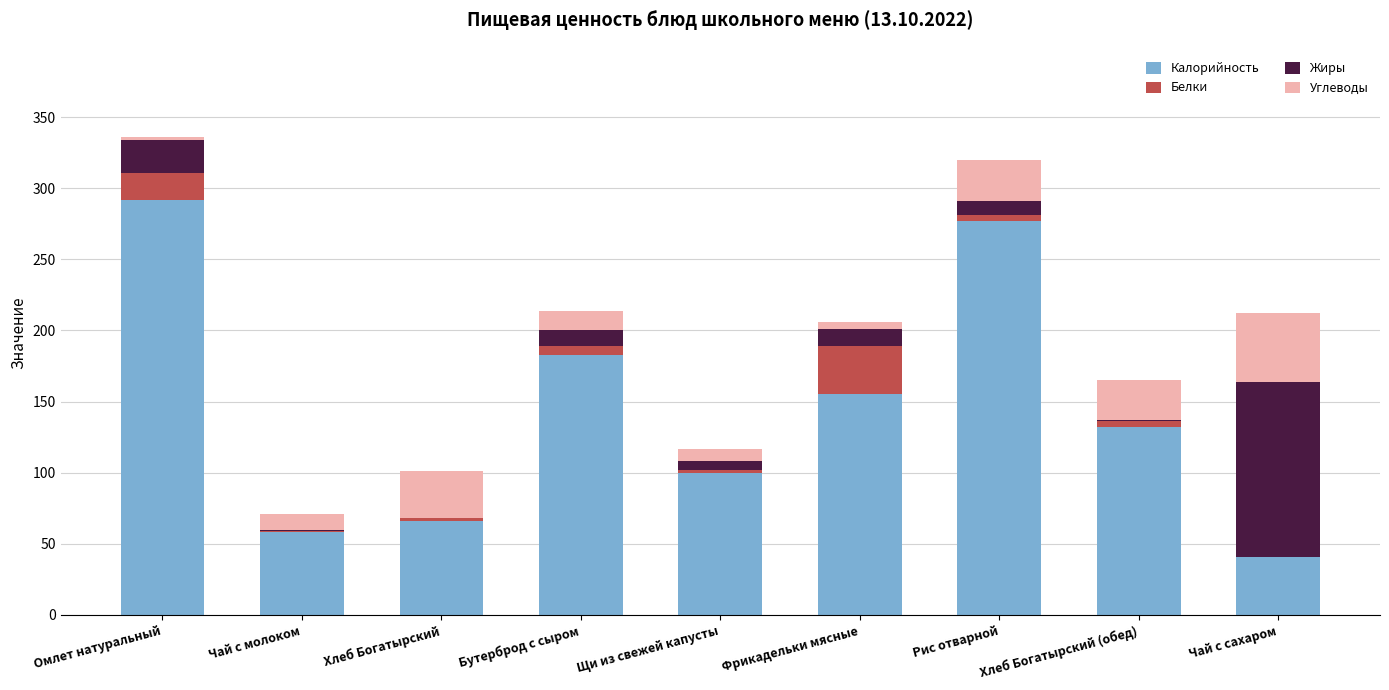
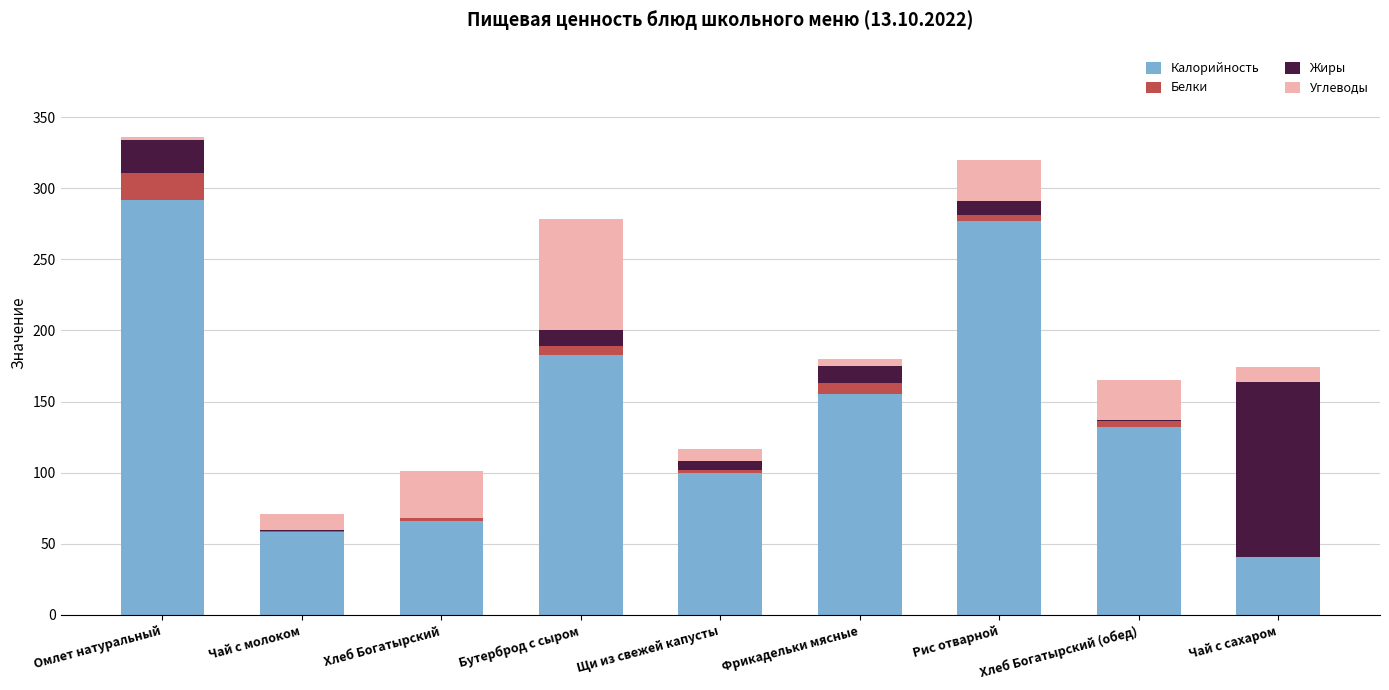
  {
    "Калорийность": {
      "Омлет натуральный": 292,
      "Чай с молоком": 58,
      "Хлеб Богатырский": 66,
      "Бутерброд с сыром": 183,
      "Щи из свежей капусты": 100,
      "Фрикадельки мясные": 155,
      "Рис отварной": 277,
      "Хлеб Богатырский (обед)": 132,
      "Чай с сахаром": 41
    },
    "Белки": {
      "Омлет натуральный": 19,
      "Хлеб Богатырский": 2,
      "Бутерброд с сыром": 6,
      "Щи из свежей капусты": 2,
-     "Фрикадельки мясные": 34,
+     "Фрикадельки мясные": 8,
      "Рис отварной": 4,
      "Хлеб Богатырский (обед)": 4,
      "Чай с сахаром": 0
    },
    "Жиры": {
      "Омлет натуральный": 23,
      "Хлеб Богатырский": 0,
      "Бутерброд с сыром": 11,
      "Щи из свежей капусты": 6,
      "Фрикадельки мясные": 12,
      "Рис отварной": 10,
      "Чай с сахаром": 123
    },
    "Углеводы": {
      "Омлет натуральный": 2,
      "Чай с молоком": 11,
      "Хлеб Богатырский": 33,
-     "Бутерброд с сыром": 14,
+     "Бутерброд с сыром": 78,
      "Щи из свежей капусты": 9,
      "Фрикадельки мясные": 5,
      "Рис отварной": 29,
      "Хлеб Богатырский (обед)": 28,
-     "Чай с сахаром": 48
+     "Чай с сахаром": 10
    }
  }
